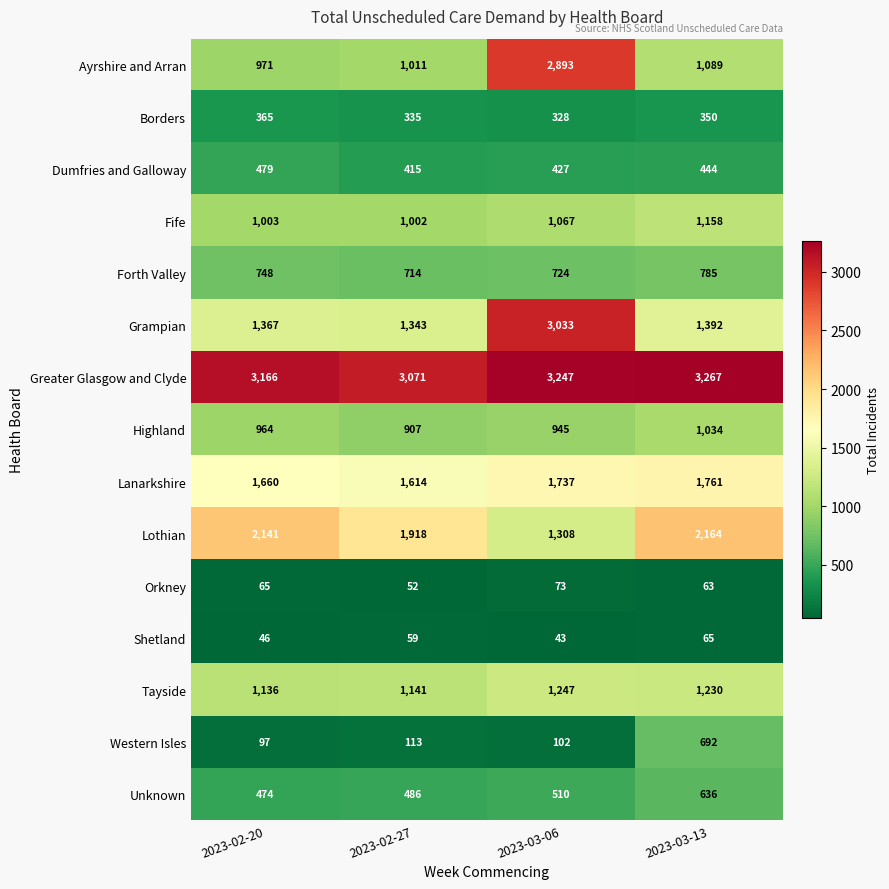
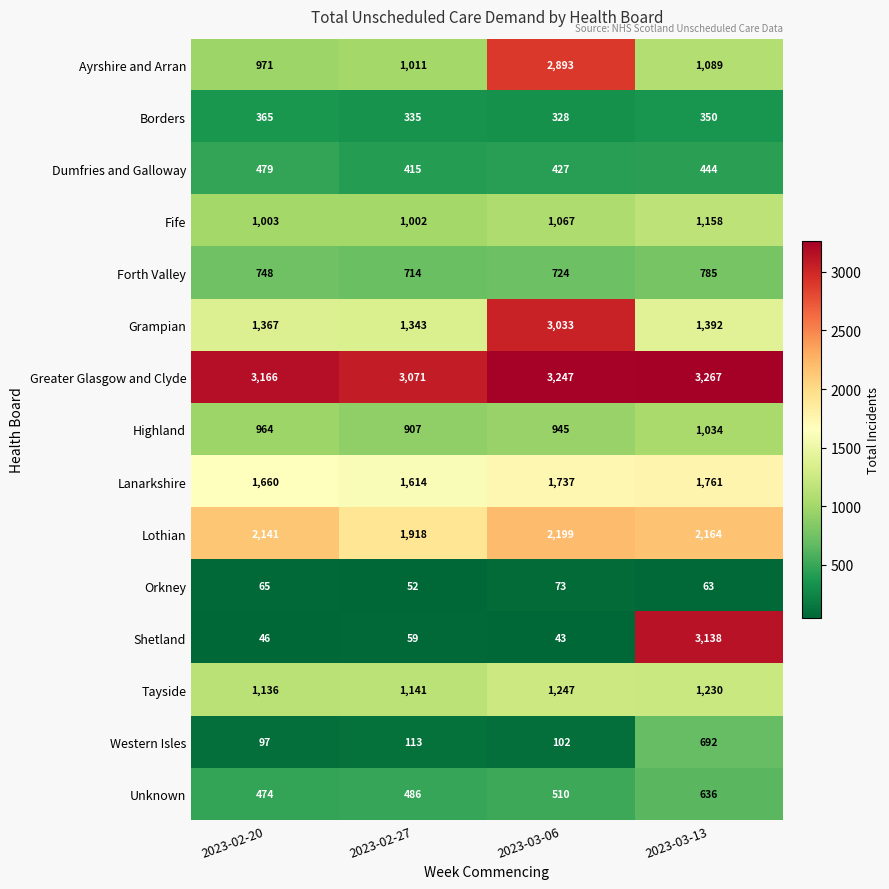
  {
    "Ayrshire and Arran": {
      "2023-02-20": "971",
      "2023-02-27": "1,011",
      "2023-03-06": "2,893",
      "2023-03-13": "1,089"
    },
    "Borders": {
      "2023-02-20": "365",
      "2023-02-27": "335",
      "2023-03-06": "328",
      "2023-03-13": "350"
    },
    "Dumfries and Galloway": {
      "2023-02-20": "479",
      "2023-02-27": "415",
      "2023-03-06": "427",
      "2023-03-13": "444"
    },
    "Fife": {
      "2023-02-20": "1,003",
      "2023-02-27": "1,002",
      "2023-03-06": "1,067",
      "2023-03-13": "1,158"
    },
    "Forth Valley": {
      "2023-02-20": "748",
      "2023-02-27": "714",
      "2023-03-06": "724",
      "2023-03-13": "785"
    },
    "Grampian": {
      "2023-02-20": "1,367",
      "2023-02-27": "1,343",
      "2023-03-06": "3,033",
      "2023-03-13": "1,392"
    },
    "Greater Glasgow and Clyde": {
      "2023-02-20": "3,166",
      "2023-02-27": "3,071",
      "2023-03-06": "3,247",
      "2023-03-13": "3,267"
    },
    "Highland": {
      "2023-02-20": "964",
      "2023-02-27": "907",
      "2023-03-06": "945",
      "2023-03-13": "1,034"
    },
    "Lanarkshire": {
      "2023-02-20": "1,660",
      "2023-02-27": "1,614",
      "2023-03-06": "1,737",
      "2023-03-13": "1,761"
    },
    "Lothian": {
      "2023-02-20": "2,141",
      "2023-02-27": "1,918",
-     "2023-03-06": "1,308",
+     "2023-03-06": "2,199",
      "2023-03-13": "2,164"
    },
    "Orkney": {
      "2023-02-20": "65",
      "2023-02-27": "52",
      "2023-03-06": "73",
      "2023-03-13": "63"
    },
    "Shetland": {
      "2023-02-20": "46",
      "2023-02-27": "59",
      "2023-03-06": "43",
-     "2023-03-13": "65"
+     "2023-03-13": "3,138"
    },
    "Tayside": {
      "2023-02-20": "1,136",
      "2023-02-27": "1,141",
      "2023-03-06": "1,247",
      "2023-03-13": "1,230"
    },
    "Western Isles": {
      "2023-02-20": "97",
      "2023-02-27": "113",
      "2023-03-06": "102",
      "2023-03-13": "692"
    },
    "Unknown": {
      "2023-02-20": "474",
      "2023-02-27": "486",
      "2023-03-06": "510",
      "2023-03-13": "636"
    }
  }
